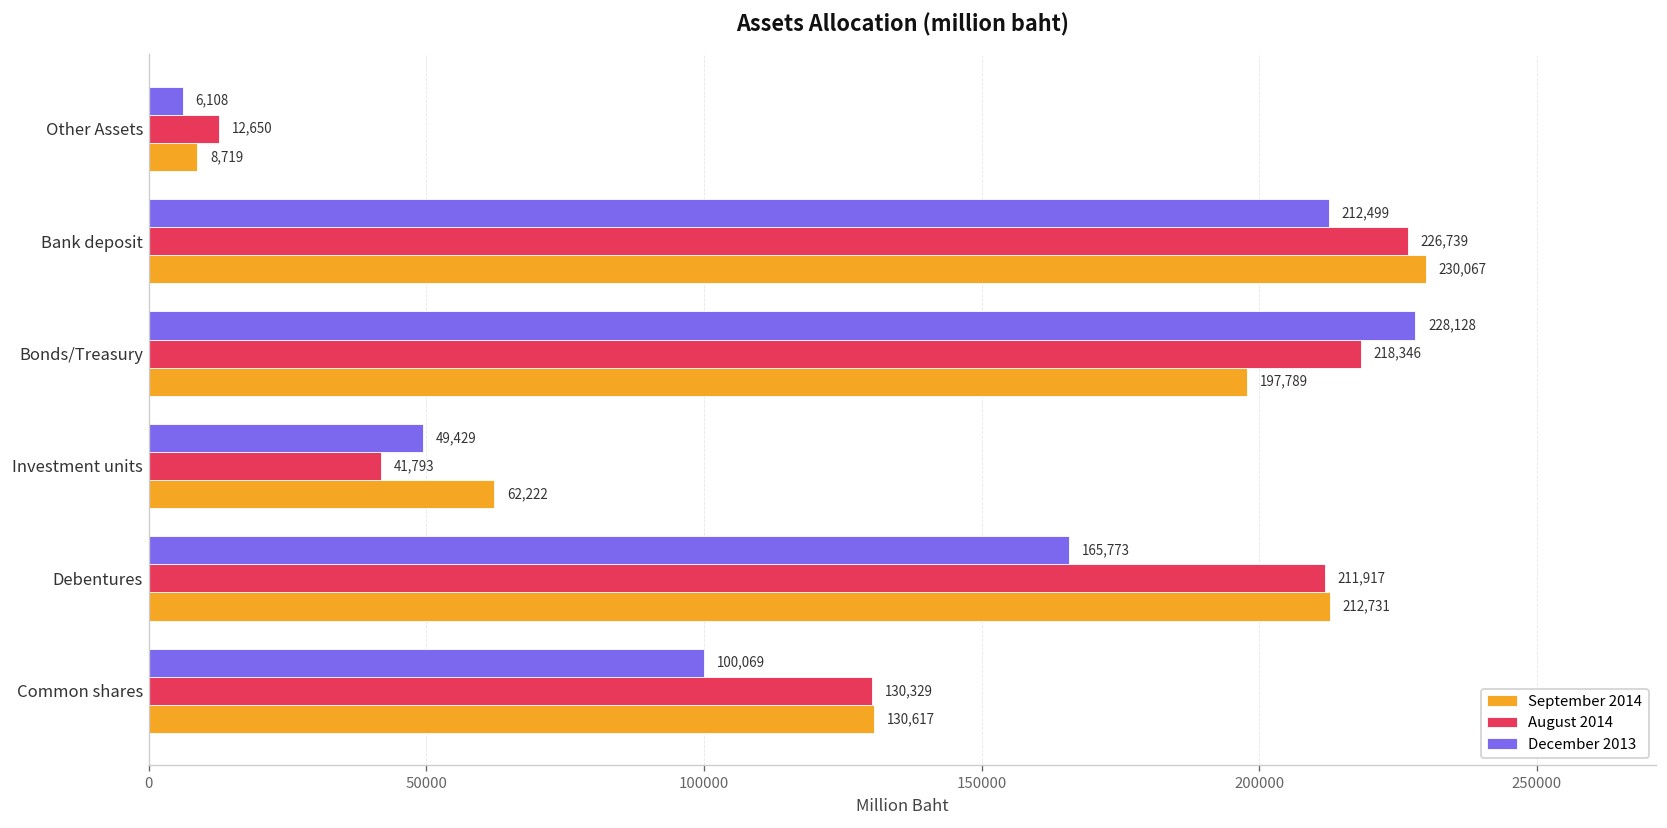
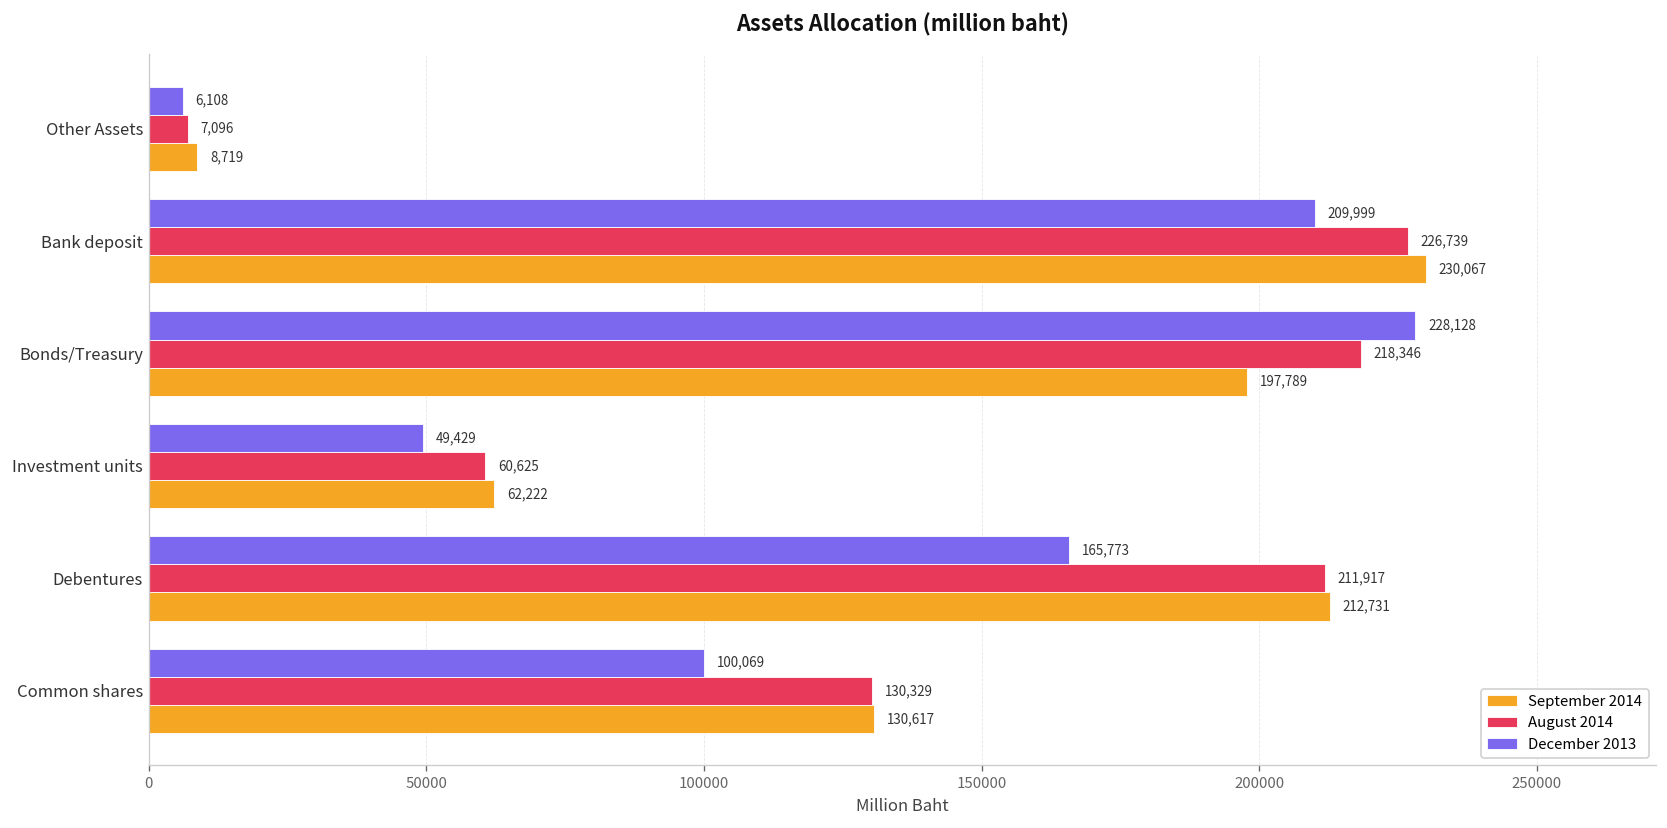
  {
    "September 2014": {
      "Other Assets": "8,719",
      "Bank deposit": "230,067",
      "Bonds/Treasury": "197,789",
      "Investment units": "62,222",
      "Debentures": "212,731",
      "Common shares": "130,617"
    },
    "August 2014": {
-     "Other Assets": "12,650",
+     "Other Assets": "7,096",
      "Bank deposit": "226,739",
      "Bonds/Treasury": "218,346",
-     "Investment units": "41,793",
+     "Investment units": "60,625",
      "Debentures": "211,917",
      "Common shares": "130,329"
    },
    "December 2013": {
      "Other Assets": "6,108",
-     "Bank deposit": "212,499",
+     "Bank deposit": "209,999",
      "Bonds/Treasury": "228,128",
      "Investment units": "49,429",
      "Debentures": "165,773",
      "Common shares": "100,069"
    }
  }
